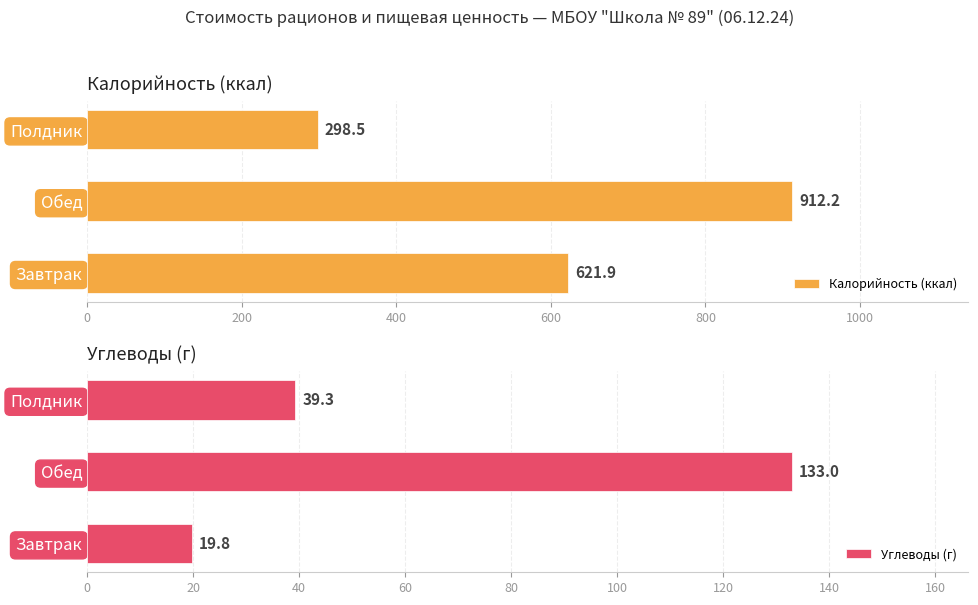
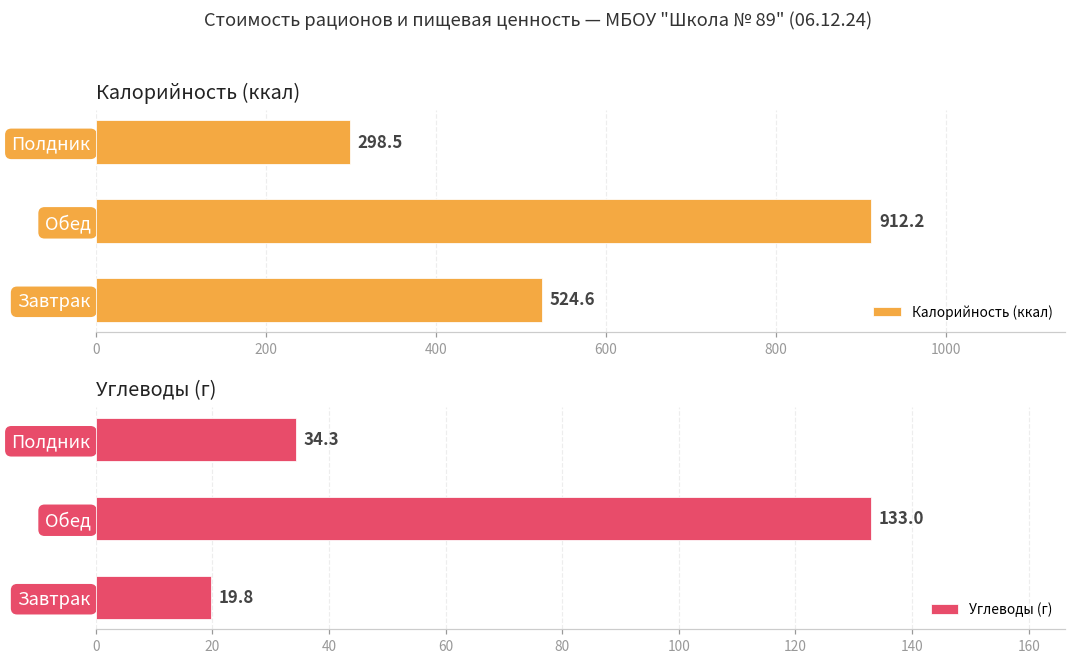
  {
    "Калорийность (ккал)": {
      "Полдник": 298.5,
      "Обед": 912.2,
-     "Завтрак": 621.9
+     "Завтрак": 524.6
    },
    "Углеводы (г)": {
-     "Полдник": 39.3,
+     "Полдник": 34.3,
      "Обед": 133.0,
      "Завтрак": 19.8
    }
  }
